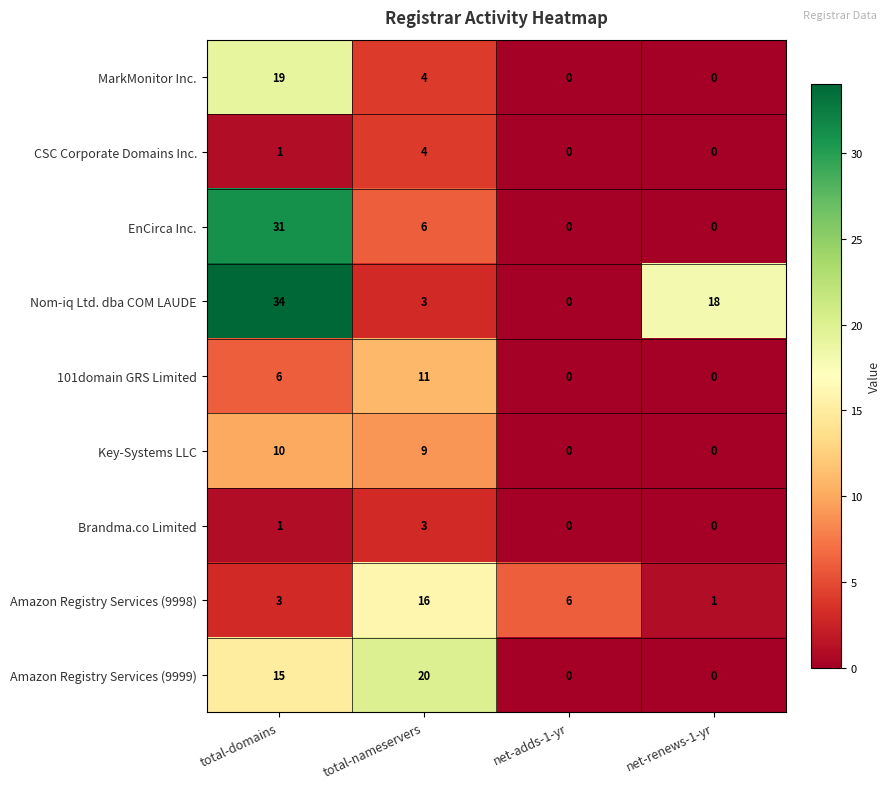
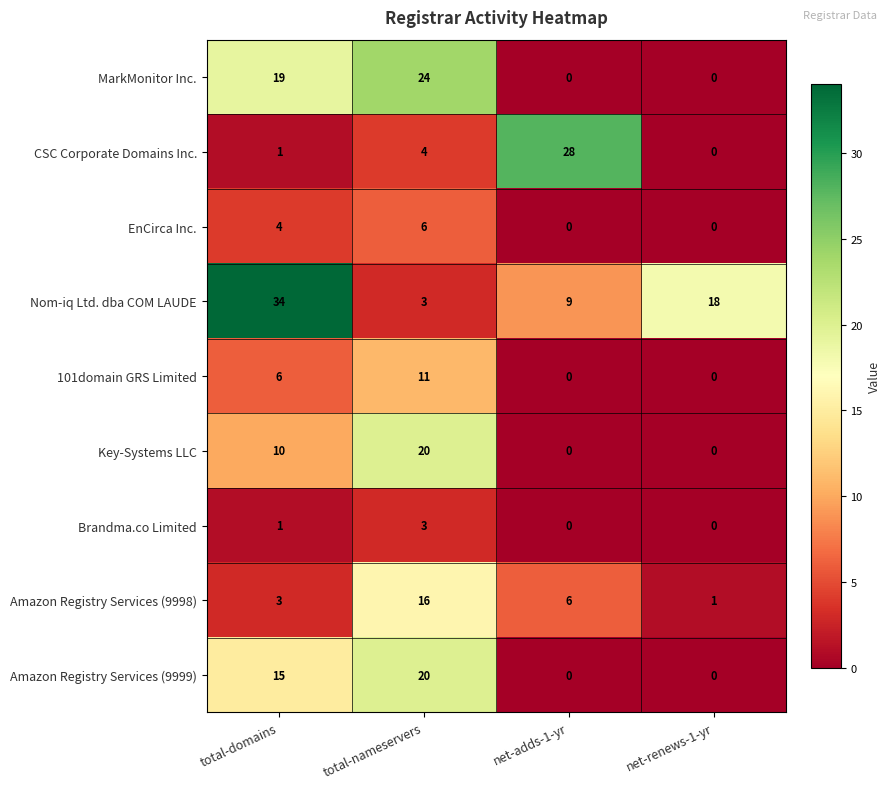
  {
    "MarkMonitor Inc.": {
      "total-domains": 19,
-     "total-nameservers": 4,
+     "total-nameservers": 24,
      "net-adds-1-yr": 0,
      "net-renews-1-yr": 0
    },
    "CSC Corporate Domains Inc.": {
      "total-domains": 1,
      "total-nameservers": 4,
-     "net-adds-1-yr": 0,
+     "net-adds-1-yr": 28,
      "net-renews-1-yr": 0
    },
    "EnCirca Inc.": {
-     "total-domains": 31,
+     "total-domains": 4,
      "total-nameservers": 6,
      "net-adds-1-yr": 0,
      "net-renews-1-yr": 0
    },
    "Nom-iq Ltd. dba COM LAUDE": {
      "total-domains": 34,
      "total-nameservers": 3,
-     "net-adds-1-yr": 0,
+     "net-adds-1-yr": 9,
      "net-renews-1-yr": 18
    },
    "101domain GRS Limited": {
      "total-domains": 6,
      "total-nameservers": 11,
      "net-adds-1-yr": 0,
      "net-renews-1-yr": 0
    },
    "Key-Systems LLC": {
      "total-domains": 10,
-     "total-nameservers": 9,
+     "total-nameservers": 20,
      "net-adds-1-yr": 0,
      "net-renews-1-yr": 0
    },
    "Brandma.co Limited": {
      "total-domains": 1,
      "total-nameservers": 3,
      "net-adds-1-yr": 0,
      "net-renews-1-yr": 0
    },
    "Amazon Registry Services (9998)": {
      "total-domains": 3,
      "total-nameservers": 16,
      "net-adds-1-yr": 6,
      "net-renews-1-yr": 1
    },
    "Amazon Registry Services (9999)": {
      "total-domains": 15,
      "total-nameservers": 20,
      "net-adds-1-yr": 0,
      "net-renews-1-yr": 0
    }
  }
